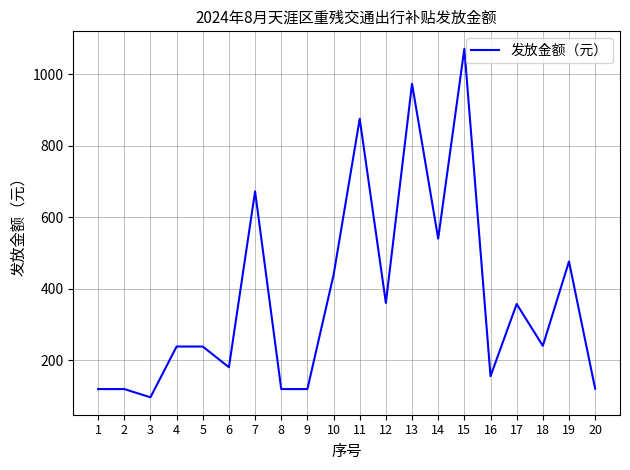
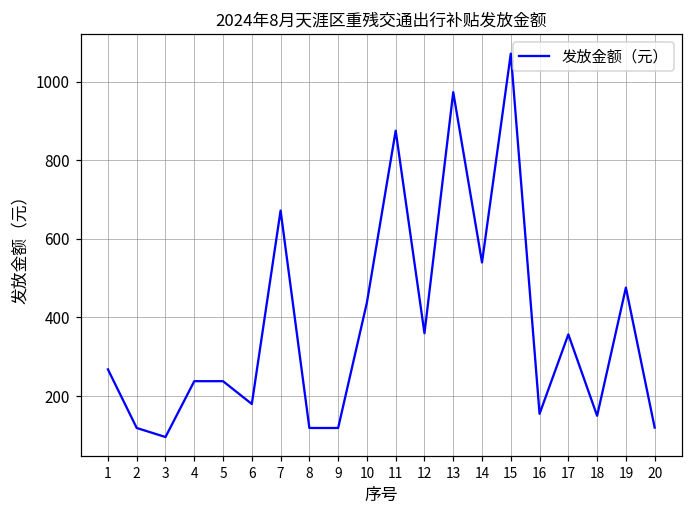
  {
-   "1": 120,
+   "1": 270,
    "2": 120,
    "3": 100,
    "4": 240,
    "5": 240,
    "6": 180,
    "7": 670,
    "8": 120,
    "9": 120,
    "10": 440,
    "11": 880,
    "12": 360,
    "13": 970,
    "14": 540,
    "15": 1070,
    "16": 160,
    "17": 360,
-   "18": 240,
+   "18": 150,
    "19": 480,
    "20": 120
  }
